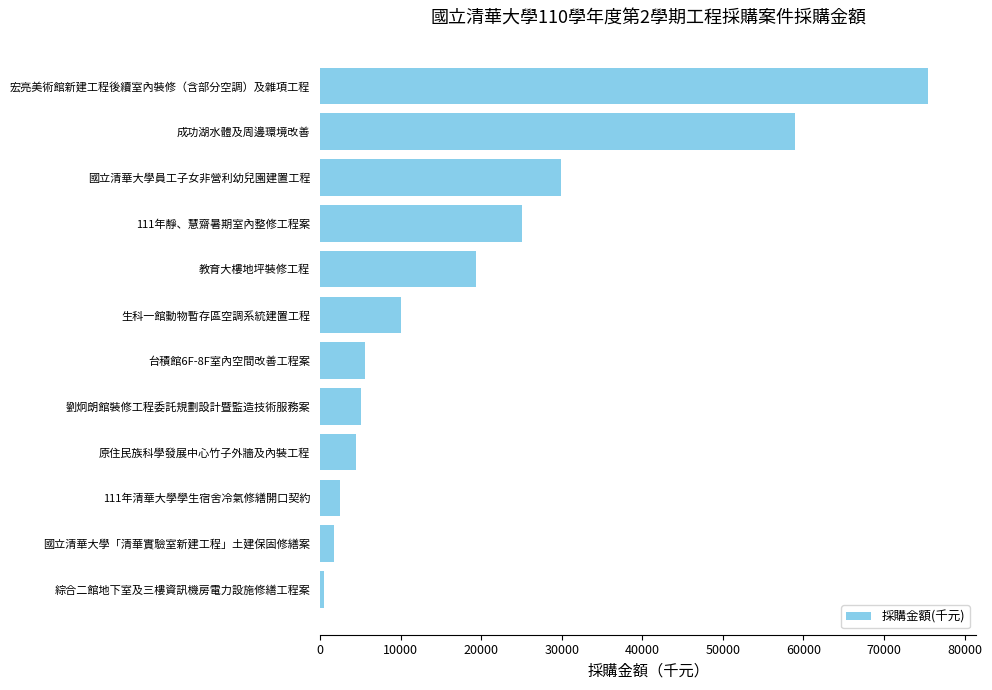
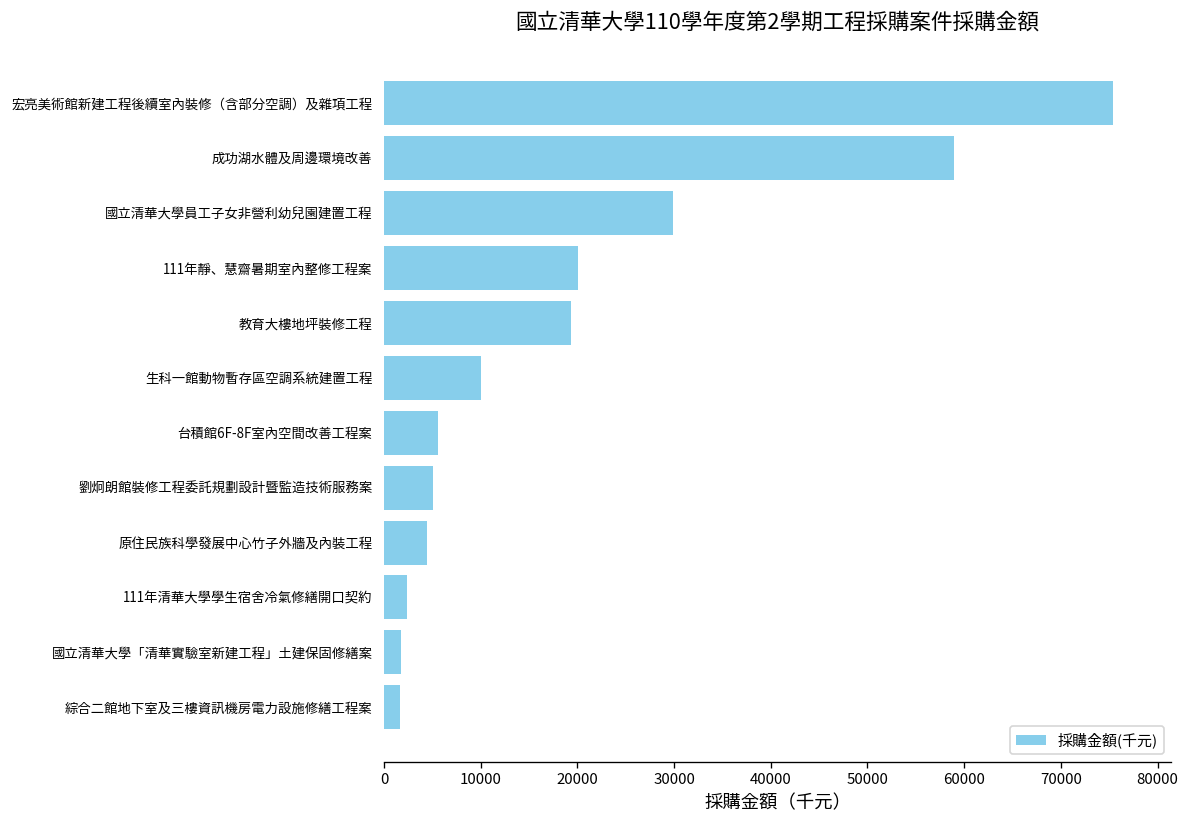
  {
    "宏亮美術館新建工程後續室內裝修（含部分空調）及雜項工程": 75000,
    "成功湖水體及周邊環境改善": 59000,
    "國立清華大學員工子女非營利幼兒園建置工程": 30000,
-   "111年靜、慧齋暑期室內整修工程案": 25000,
+   "111年靜、慧齋暑期室內整修工程案": 20000,
    "教育大樓地坪裝修工程": 19000,
    "生科一館動物暫存區空調系統建置工程": 10000,
    "台積館6F-8F室內空間改善工程案": 6000,
    "劉炯朗館裝修工程委託規劃設計暨監造技術服務案": 5000,
    "原住民族科學發展中心竹子外牆及內裝工程": 4000,
    "111年清華大學學生宿舍冷氣修繕開口契約": 2000,
    "國立清華大學「清華實驗室新建工程」土建保固修繕案": 2000,
-   "綜合二館地下室及三樓資訊機房電力設施修繕工程案": 1000
+   "綜合二館地下室及三樓資訊機房電力設施修繕工程案": 2000
  }
